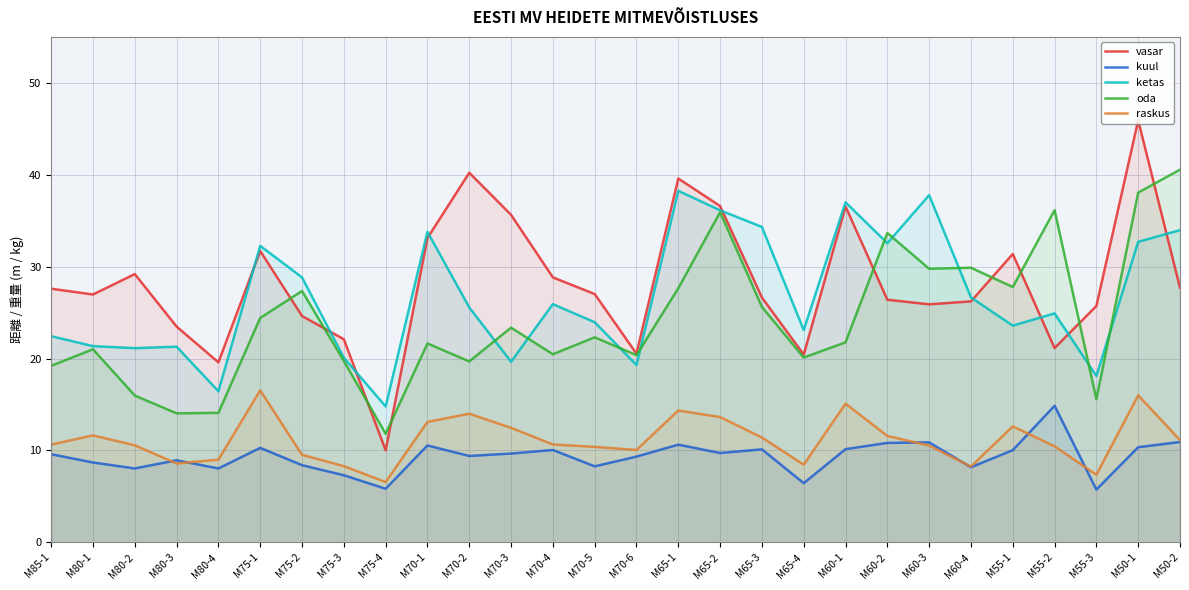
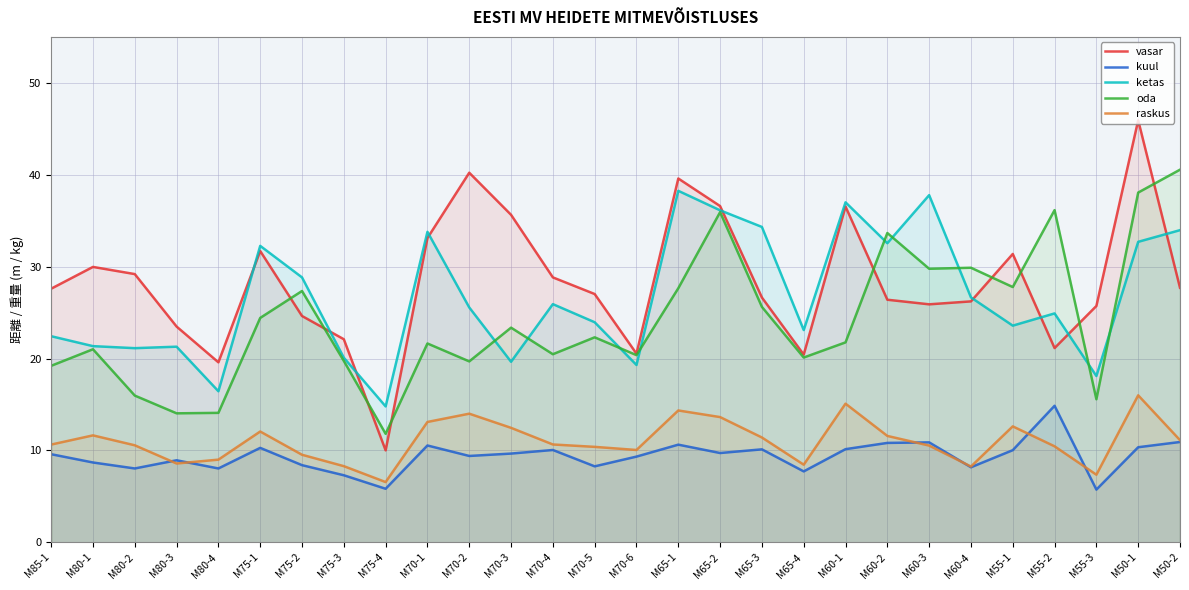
  {
    "vasar": {
      "M85-1": 28,
-     "M80-1": 27,
+     "M80-1": 30,
      "M80-2": 29,
      "M80-3": 23,
      "M80-4": 20,
      "M75-1": 32,
      "M75-2": 25,
      "M75-3": 22,
      "M75-4": 10,
      "M70-1": 33,
      "M70-2": 40,
      "M70-3": 36,
      "M70-4": 29,
      "M70-5": 27,
      "M65-1": 40,
      "M65-2": 37,
      "M65-3": 27,
      "M65-4": 20,
      "M60-1": 37,
      "M60-2": 26,
      "M60-3": 26,
      "M60-4": 26,
      "M55-1": 31,
      "M55-2": 21,
      "M55-3": 26,
      "M50-2": 28
    },
    "kuul": {
      "M85-1": 10,
      "M80-1": 9,
      "M80-2": 8,
      "M80-3": 9,
      "M80-4": 8,
      "M75-1": 10,
      "M75-2": 8,
      "M75-3": 7,
      "M75-4": 6,
      "M70-1": 11,
      "M70-2": 9,
      "M70-3": 10,
      "M70-4": 10,
      "M70-5": 8,
      "M70-6": 9,
      "M65-1": 11,
      "M65-2": 10,
      "M65-3": 10,
-     "M65-4": 6,
+     "M65-4": 8,
      "M60-1": 10,
      "M60-2": 11,
      "M60-3": 11,
      "M55-1": 10,
      "M55-2": 15,
      "M55-3": 6,
      "M50-1": 10
    },
    "ketas": {
      "M85-1": 22,
      "M80-1": 21,
      "M80-2": 21,
      "M80-3": 21,
      "M80-4": 16,
      "M75-1": 32,
      "M75-2": 29,
      "M75-3": 20,
      "M75-4": 15,
      "M70-1": 34,
      "M70-2": 26,
      "M70-3": 20,
      "M70-4": 26,
      "M70-5": 24,
      "M70-6": 19,
      "M65-1": 38,
      "M65-3": 34,
      "M65-4": 23,
      "M60-1": 37,
      "M60-2": 33,
      "M60-3": 38,
      "M60-4": 27,
      "M55-1": 24,
      "M55-2": 25,
      "M55-3": 18,
      "M50-1": 33,
      "M50-2": 34
    },
    "oda": {
      "M85-1": 19,
      "M80-1": 21,
      "M80-2": 16,
      "M80-3": 14,
      "M80-4": 14,
      "M75-1": 24,
      "M75-2": 27,
      "M75-3": 20,
      "M75-4": 12,
      "M70-1": 22,
      "M70-2": 20,
      "M70-3": 23,
      "M70-4": 20,
      "M70-5": 22,
      "M65-1": 28,
      "M65-3": 26,
      "M65-4": 20,
      "M60-1": 22,
      "M60-2": 34,
      "M60-3": 30,
      "M60-4": 30,
      "M55-1": 28,
      "M55-2": 36,
      "M55-3": 16,
      "M50-1": 38,
      "M50-2": 41
    },
    "raskus": {
      "M85-1": 11,
      "M80-1": 12,
      "M80-2": 11,
      "M80-3": 9,
      "M80-4": 9,
-     "M75-1": 17,
+     "M75-1": 12,
      "M75-2": 10,
      "M75-3": 8,
      "M75-4": 7,
      "M70-1": 13,
      "M70-2": 14,
      "M70-3": 12,
      "M70-4": 11,
      "M70-5": 10,
      "M70-6": 10,
      "M65-1": 14,
      "M65-2": 14,
      "M65-3": 11,
      "M65-4": 8,
      "M60-1": 15,
      "M60-2": 12,
      "M60-3": 11,
      "M55-1": 13,
      "M55-2": 10,
      "M55-3": 7,
      "M50-1": 16
    }
  }
